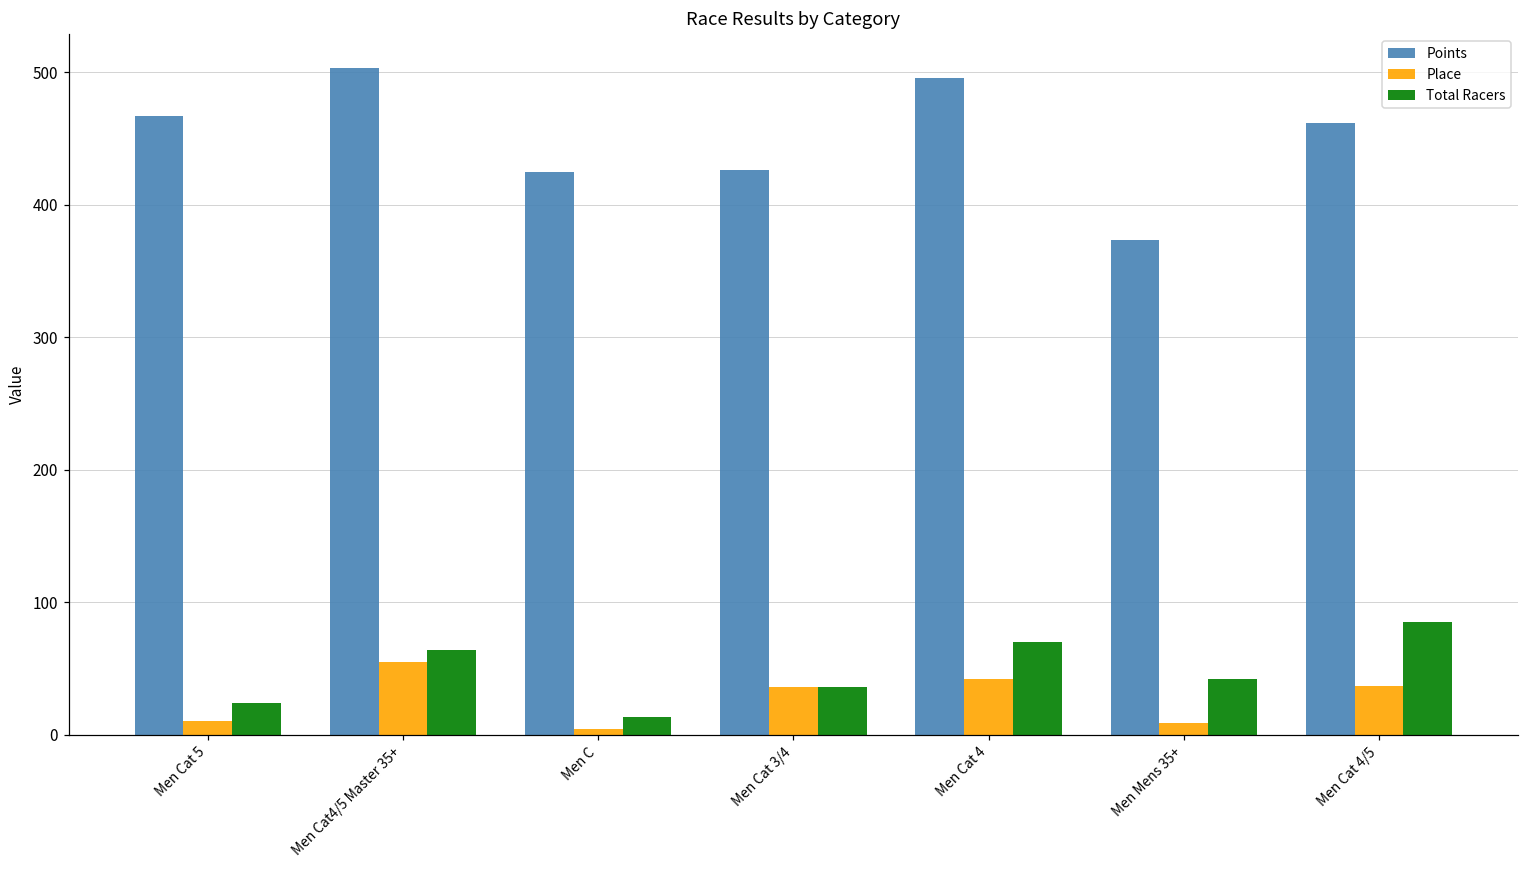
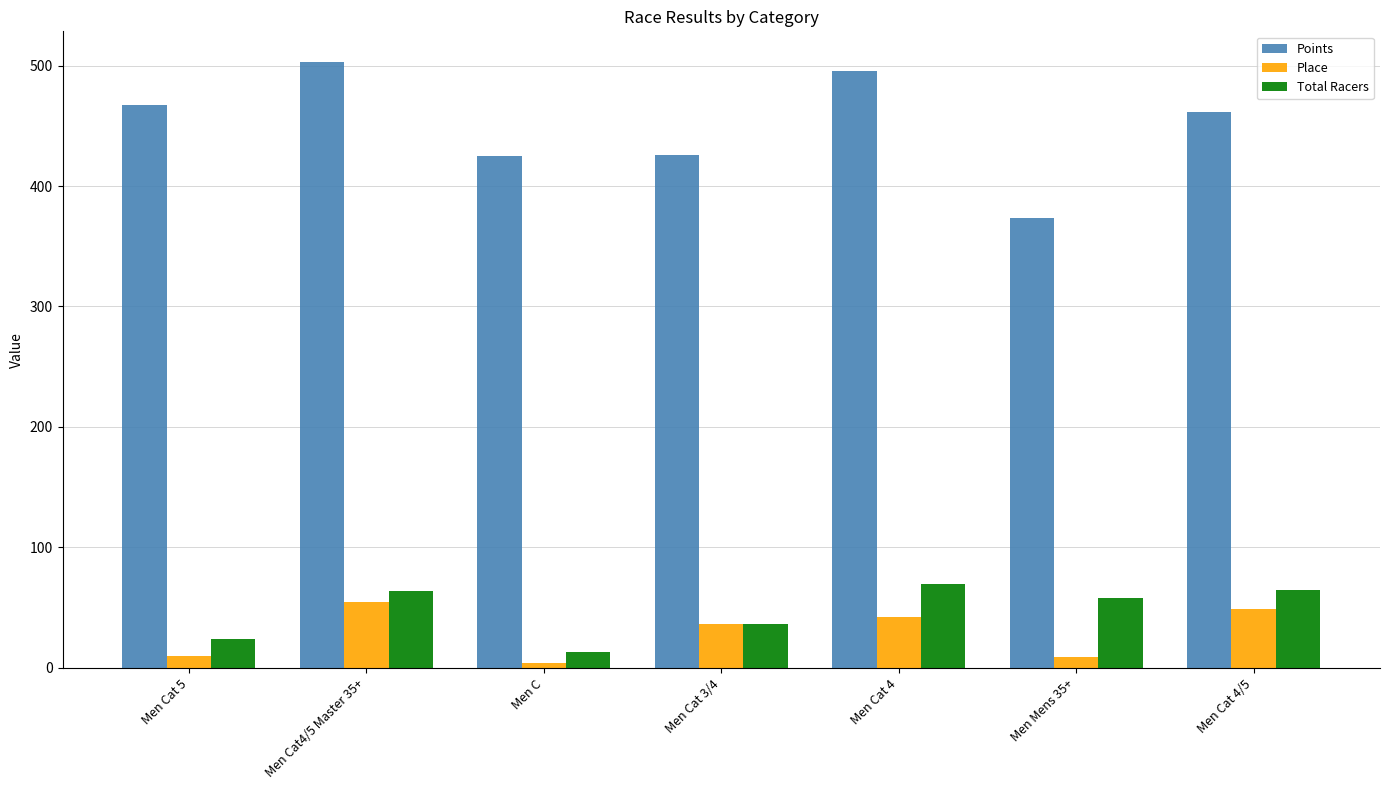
  {
    "Points": {
      "Men Cat 5": 467,
      "Men Cat4/5 Master 35+": 503,
      "Men C": 425,
      "Men Cat 3/4": 426,
      "Men Cat 4": 495,
      "Men Mens 35+": 374,
      "Men Cat 4/5": 462
    },
    "Place": {
      "Men Cat 5": 10,
      "Men Cat4/5 Master 35+": 55,
      "Men C": 4,
      "Men Cat 3/4": 36,
      "Men Cat 4": 42,
      "Men Mens 35+": 9,
-     "Men Cat 4/5": 37
+     "Men Cat 4/5": 49
    },
    "Total Racers": {
      "Men Cat 5": 24,
      "Men Cat4/5 Master 35+": 64,
      "Men C": 13,
      "Men Cat 3/4": 36,
      "Men Cat 4": 70,
-     "Men Mens 35+": 42,
-     "Men Cat 4/5": 85
+     "Men Mens 35+": 58,
+     "Men Cat 4/5": 65
    }
  }
